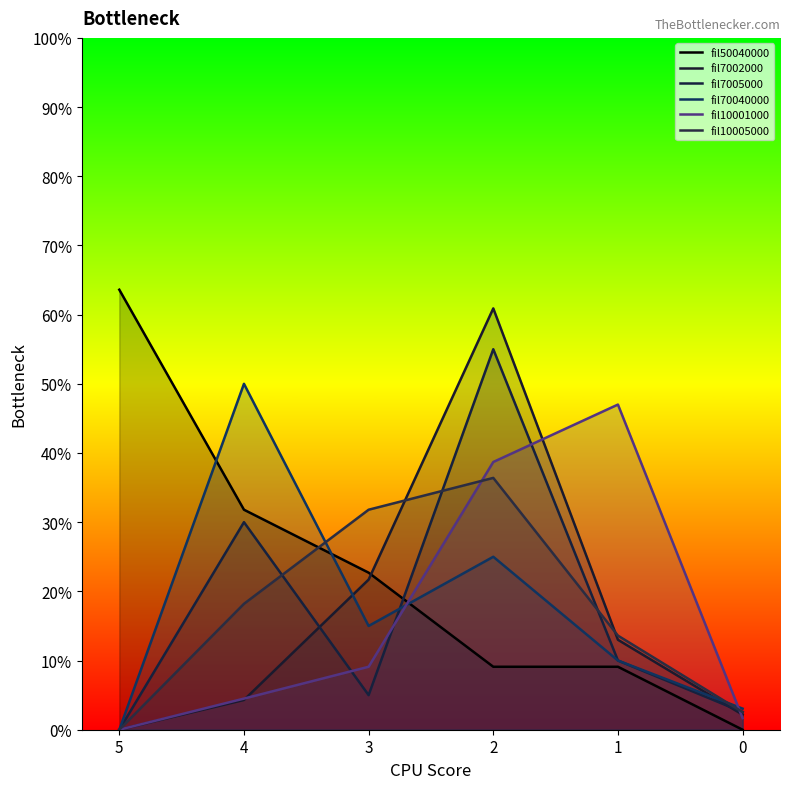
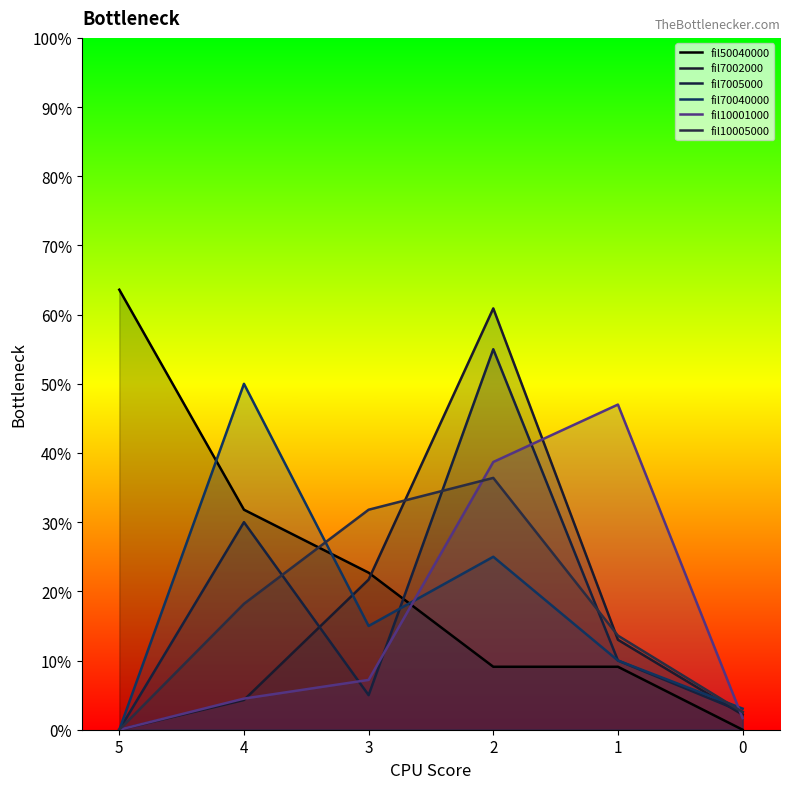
  {
    "fil10001000": {
-     "3": "9%",
+     "3": "7%",
      "2": "39%",
      "1": "47%",
      "0": "2%"
    }
  }
